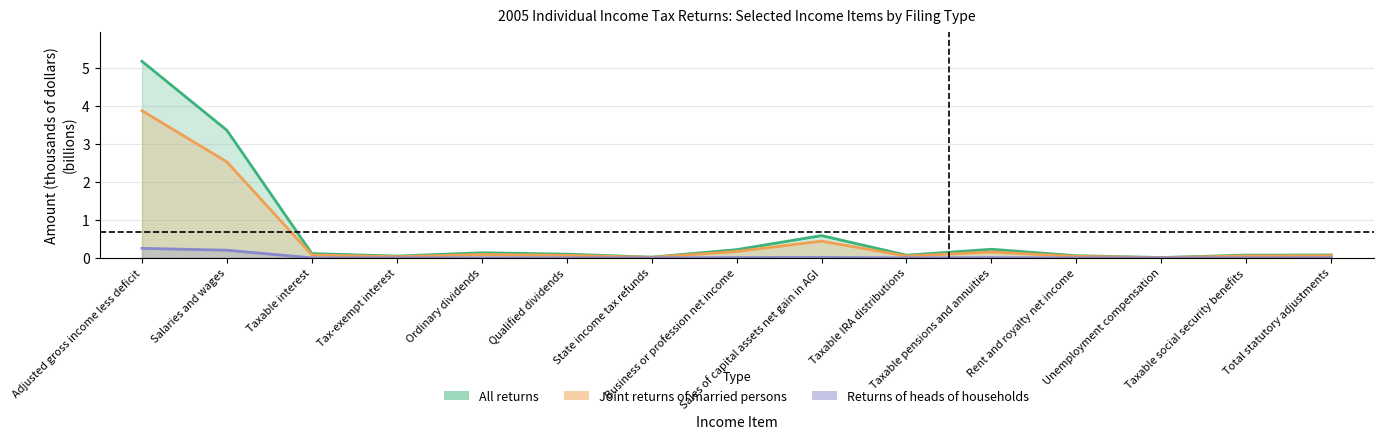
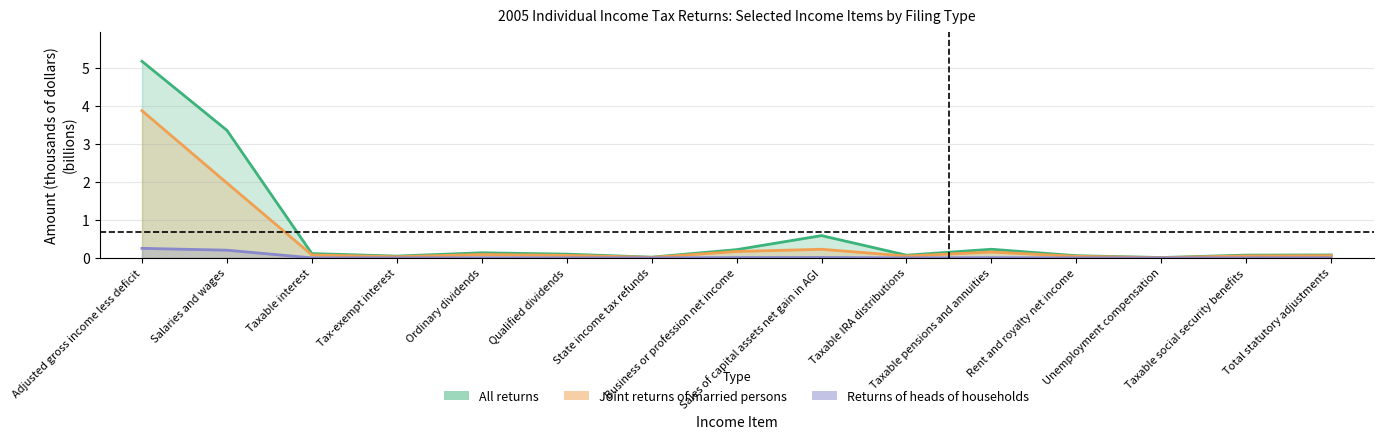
  {
    "Joint returns of married persons": {
      "Adjusted gross income less deficit": 3.9,
-     "Salaries and wages": 2.5,
-     "Sales of capital assets net gain in AGI": 0.4,
+     "Salaries and wages": 2.0,
+     "Sales of capital assets net gain in AGI": 0.2,
      "Taxable pensions and annuities": 0.2
    }
  }
